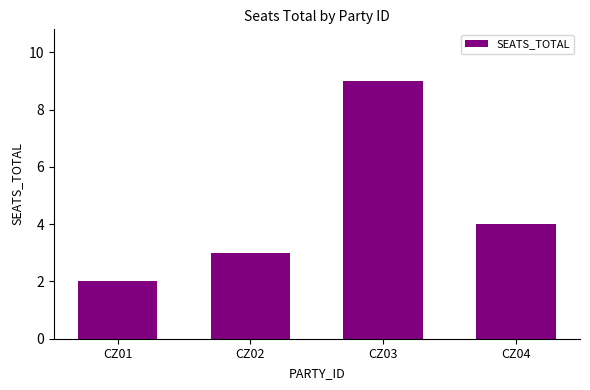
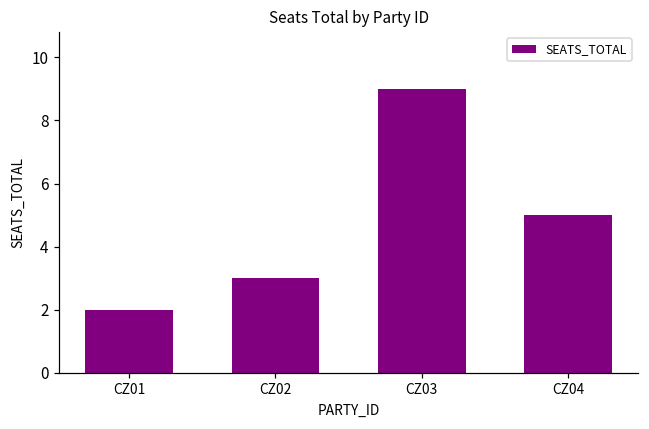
  {
    "CZ01": 2,
    "CZ02": 3,
    "CZ03": 9,
-   "CZ04": 4
+   "CZ04": 5
  }
